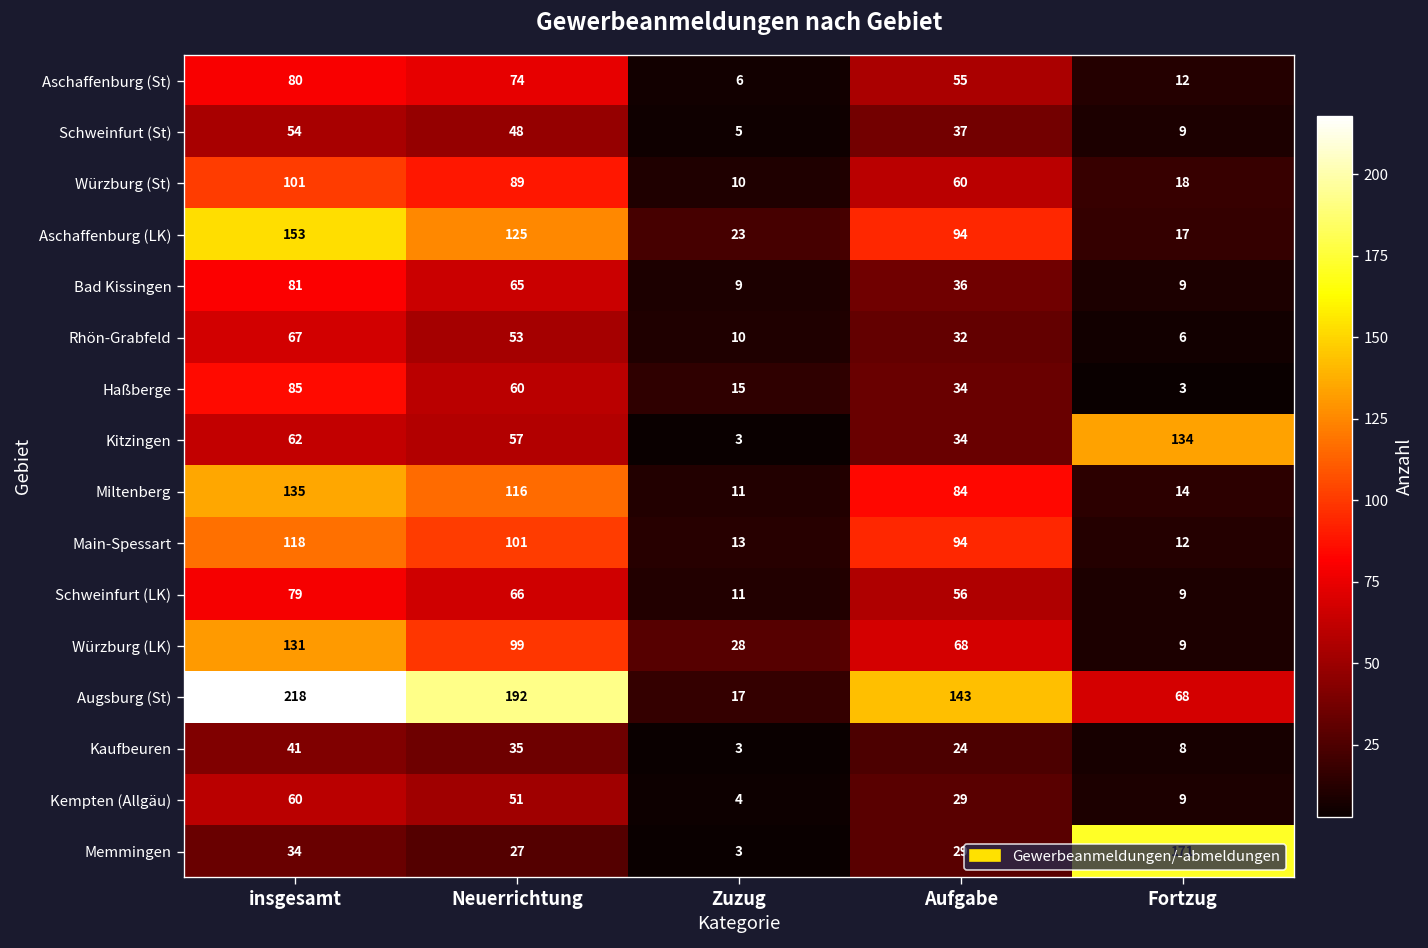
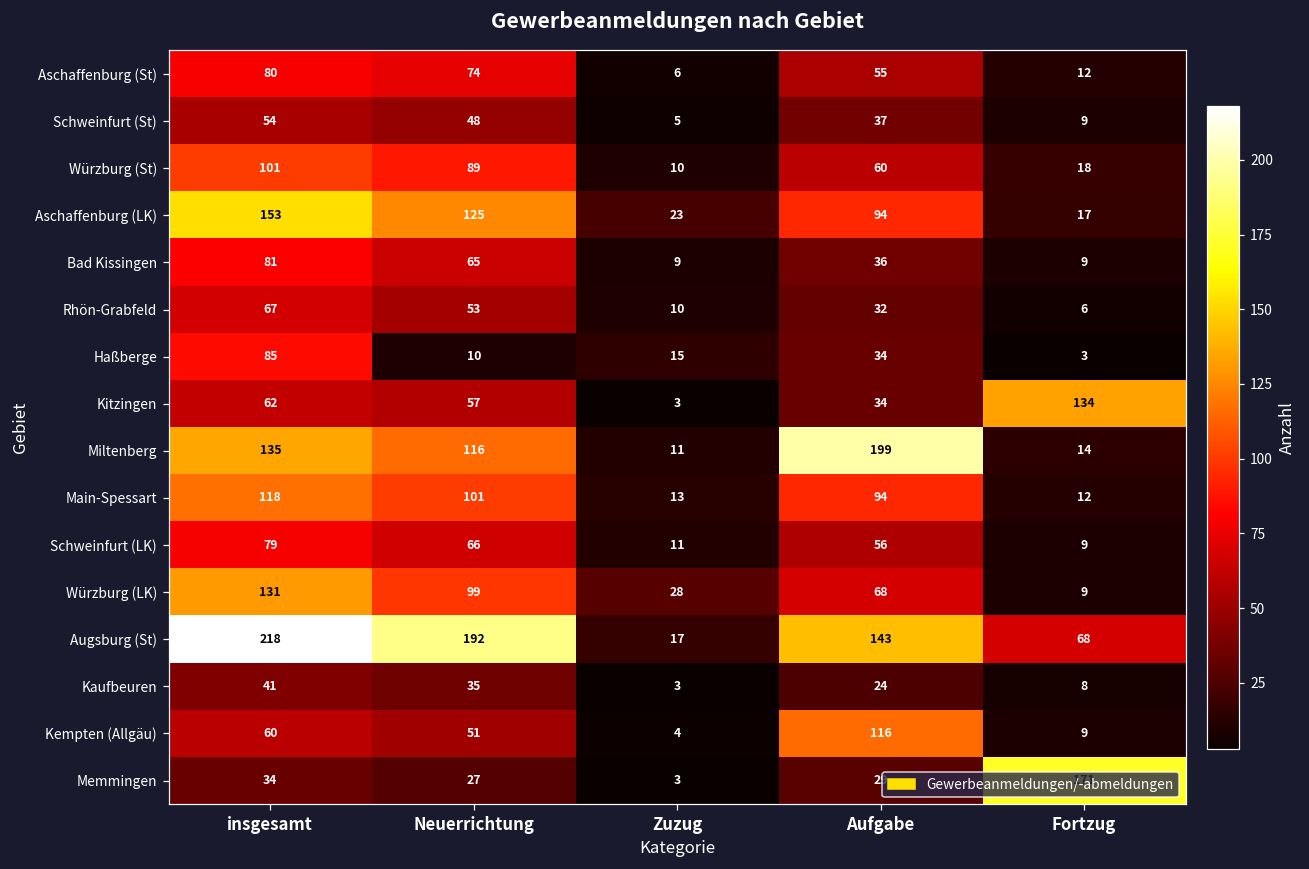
  {
    "Aschaffenburg (St)": {
      "insgesamt": 80,
      "Neuerrichtung": 74,
      "Zuzug": 6,
      "Aufgabe": 55,
      "Fortzug": 12
    },
    "Schweinfurt (St)": {
      "insgesamt": 54,
      "Neuerrichtung": 48,
      "Zuzug": 5,
      "Aufgabe": 37,
      "Fortzug": 9
    },
    "Würzburg (St)": {
      "insgesamt": 101,
      "Neuerrichtung": 89,
      "Zuzug": 10,
      "Aufgabe": 60,
      "Fortzug": 18
    },
    "Aschaffenburg (LK)": {
      "insgesamt": 153,
      "Neuerrichtung": 125,
      "Zuzug": 23,
      "Aufgabe": 94,
      "Fortzug": 17
    },
    "Bad Kissingen": {
      "insgesamt": 81,
      "Neuerrichtung": 65,
      "Zuzug": 9,
      "Aufgabe": 36,
      "Fortzug": 9
    },
    "Rhön-Grabfeld": {
      "insgesamt": 67,
      "Neuerrichtung": 53,
      "Zuzug": 10,
      "Aufgabe": 32,
      "Fortzug": 6
    },
    "Haßberge": {
      "insgesamt": 85,
-     "Neuerrichtung": 60,
+     "Neuerrichtung": 10,
      "Zuzug": 15,
      "Aufgabe": 34,
      "Fortzug": 3
    },
    "Kitzingen": {
      "insgesamt": 62,
      "Neuerrichtung": 57,
      "Zuzug": 3,
      "Aufgabe": 34,
      "Fortzug": 134
    },
    "Miltenberg": {
      "insgesamt": 135,
      "Neuerrichtung": 116,
      "Zuzug": 11,
-     "Aufgabe": 84,
+     "Aufgabe": 199,
      "Fortzug": 14
    },
    "Main-Spessart": {
      "insgesamt": 118,
      "Neuerrichtung": 101,
      "Zuzug": 13,
      "Aufgabe": 94,
      "Fortzug": 12
    },
    "Schweinfurt (LK)": {
      "insgesamt": 79,
      "Neuerrichtung": 66,
      "Zuzug": 11,
      "Aufgabe": 56,
      "Fortzug": 9
    },
    "Würzburg (LK)": {
      "insgesamt": 131,
      "Neuerrichtung": 99,
      "Zuzug": 28,
      "Aufgabe": 68,
      "Fortzug": 9
    },
    "Augsburg (St)": {
      "insgesamt": 218,
      "Neuerrichtung": 192,
      "Zuzug": 17,
      "Aufgabe": 143,
      "Fortzug": 68
    },
    "Kaufbeuren": {
      "insgesamt": 41,
      "Neuerrichtung": 35,
      "Zuzug": 3,
      "Aufgabe": 24,
      "Fortzug": 8
    },
    "Kempten (Allgäu)": {
      "insgesamt": 60,
      "Neuerrichtung": 51,
      "Zuzug": 4,
-     "Aufgabe": 29,
+     "Aufgabe": 116,
      "Fortzug": 9
    },
    "Memmingen": {
      "insgesamt": 34,
      "Neuerrichtung": 27,
      "Zuzug": 3
    }
  }
